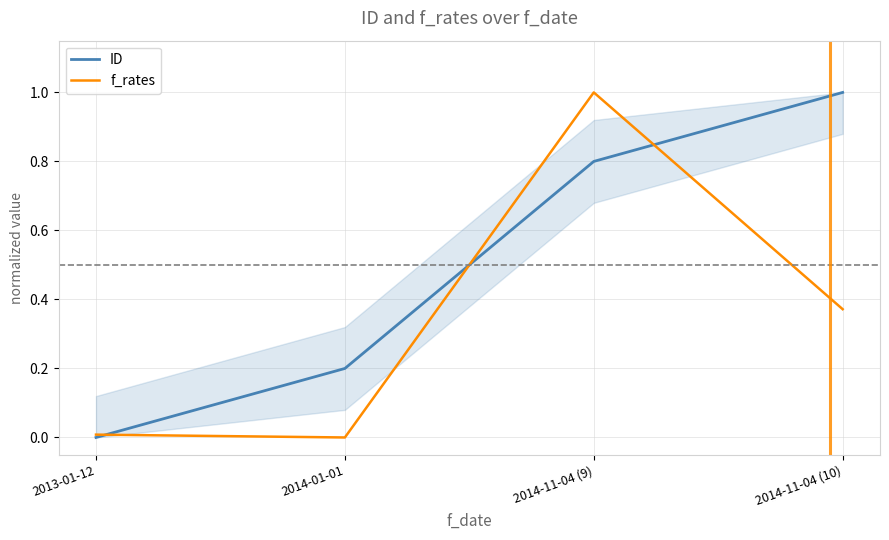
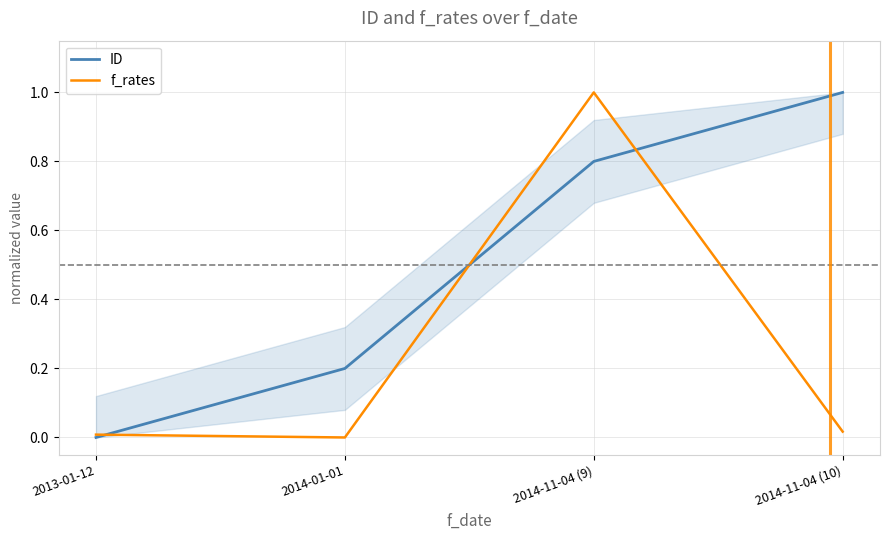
  {
    "f_rates": {
      "2013-01-12": 0.01,
      "2014-01-01": 0.00,
      "2014-11-04 (9)": 1.00,
-     "2014-11-04 (10)": 0.37
+     "2014-11-04 (10)": 0.02
    }
  }
